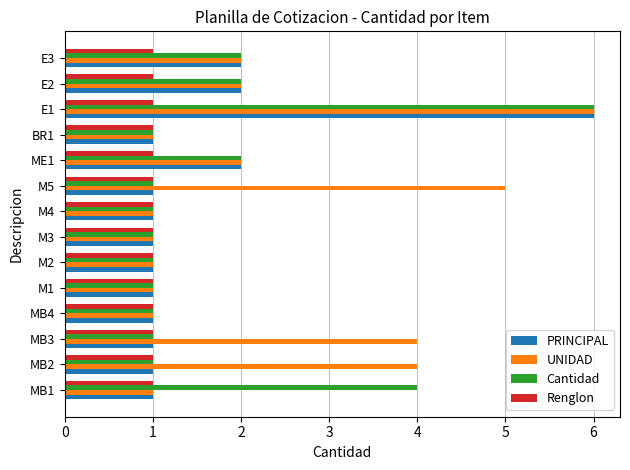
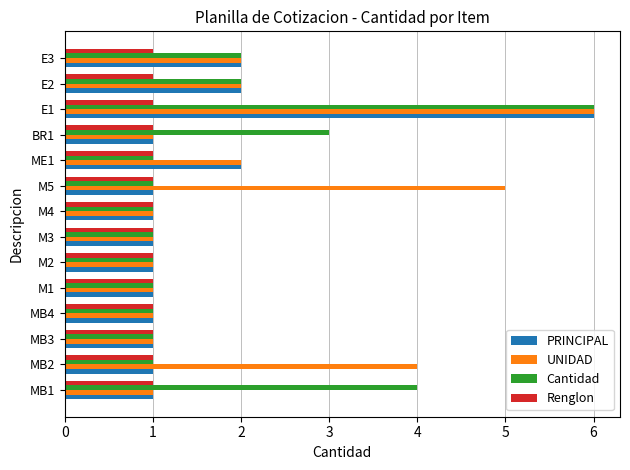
  {
    "PRINCIPAL": {
      "E3": 2,
      "E2": 2,
      "E1": 6,
      "BR1": 1,
      "ME1": 2,
      "M5": 1,
      "M4": 1,
      "M3": 1,
      "M2": 1,
      "M1": 1,
      "MB4": 1,
      "MB3": 1,
      "MB2": 1,
      "MB1": 1
    },
    "UNIDAD": {
      "E3": 2,
      "E2": 2,
      "E1": 6,
      "BR1": 1,
      "ME1": 2,
      "M5": 5,
      "M4": 1,
      "M3": 1,
      "M2": 1,
      "M1": 1,
      "MB4": 1,
-     "MB3": 4,
+     "MB3": 1,
      "MB2": 4,
      "MB1": 1
    },
    "Cantidad": {
      "E3": 2,
      "E2": 2,
      "E1": 6,
-     "BR1": 1,
-     "ME1": 2,
+     "BR1": 3,
+     "ME1": 1,
      "M5": 1,
      "M4": 1,
      "M3": 1,
      "M2": 1,
      "M1": 1,
      "MB4": 1,
      "MB3": 1,
      "MB2": 1,
      "MB1": 4
    },
    "Renglon": {
      "E3": 1,
      "E2": 1,
      "E1": 1,
      "BR1": 1,
      "ME1": 1,
      "M5": 1,
      "M4": 1,
      "M3": 1,
      "M2": 1,
      "M1": 1,
      "MB4": 1,
      "MB3": 1,
      "MB2": 1,
      "MB1": 1
    }
  }
